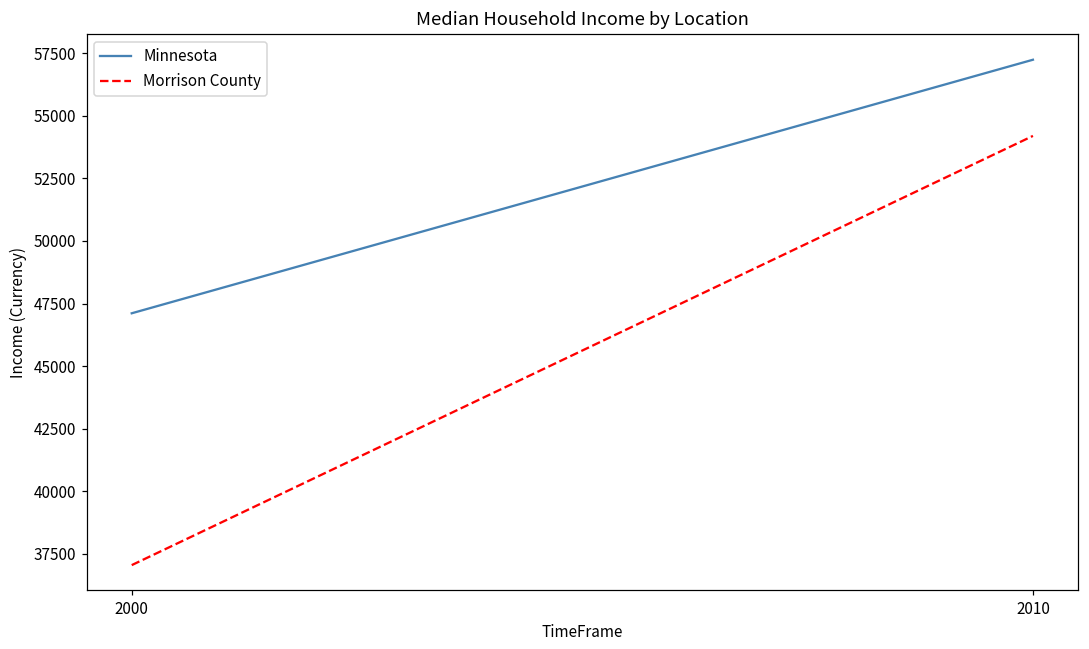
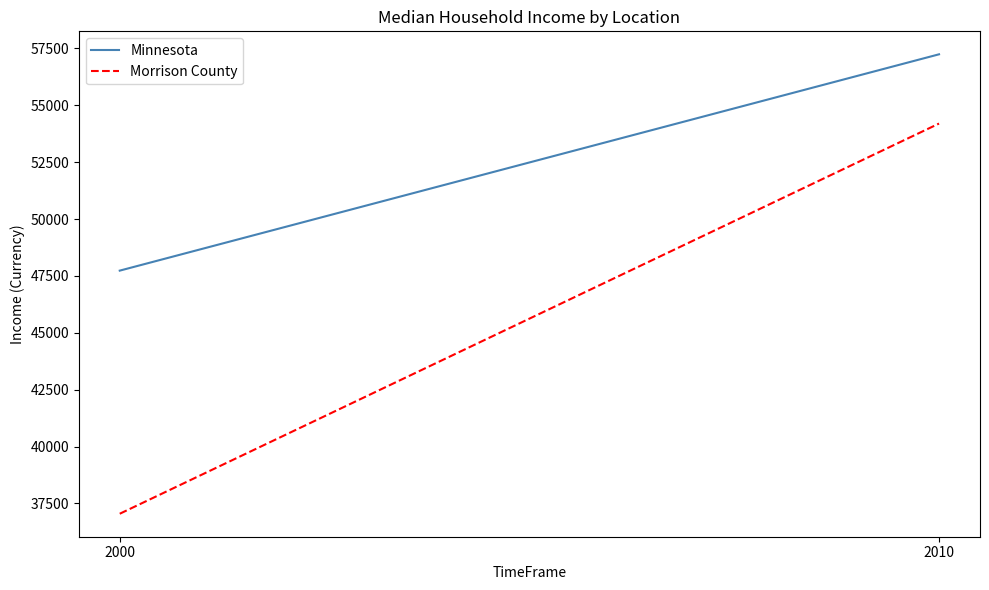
  {
    "Minnesota": {
-     "2000": 47100,
+     "2000": 47700,
      "2010": 57200
    },
    "Morrison County": {
      "2000": 37000,
      "2010": 54200
    }
  }
